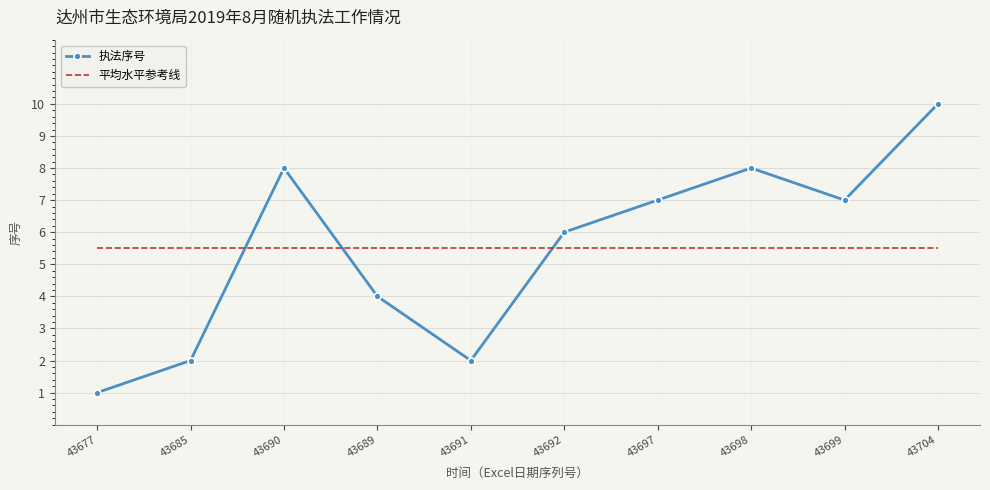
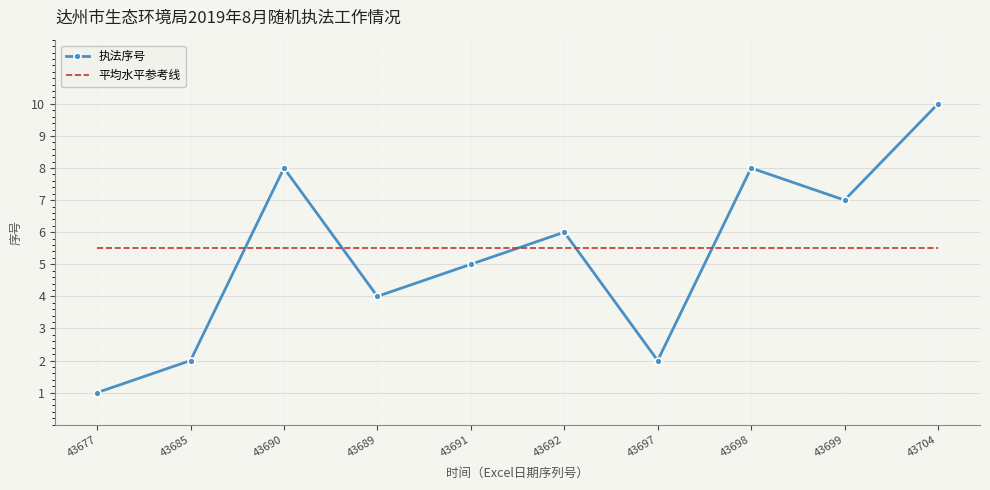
  {
    "执法序号": {
      "43677": 1,
      "43685": 2,
      "43690": 8,
      "43689": 4,
-     "43691": 2,
+     "43691": 5,
      "43692": 6,
-     "43697": 7,
+     "43697": 2,
      "43698": 8,
      "43699": 7,
      "43704": 10
    },
    "平均水平参考线": {
      "43677": 5.5,
      "43685": 5.5,
      "43690": 5.5,
      "43689": 5.5,
      "43691": 5.5,
      "43692": 5.5,
      "43697": 5.5,
      "43698": 5.5,
      "43699": 5.5,
      "43704": 5.5
    }
  }
